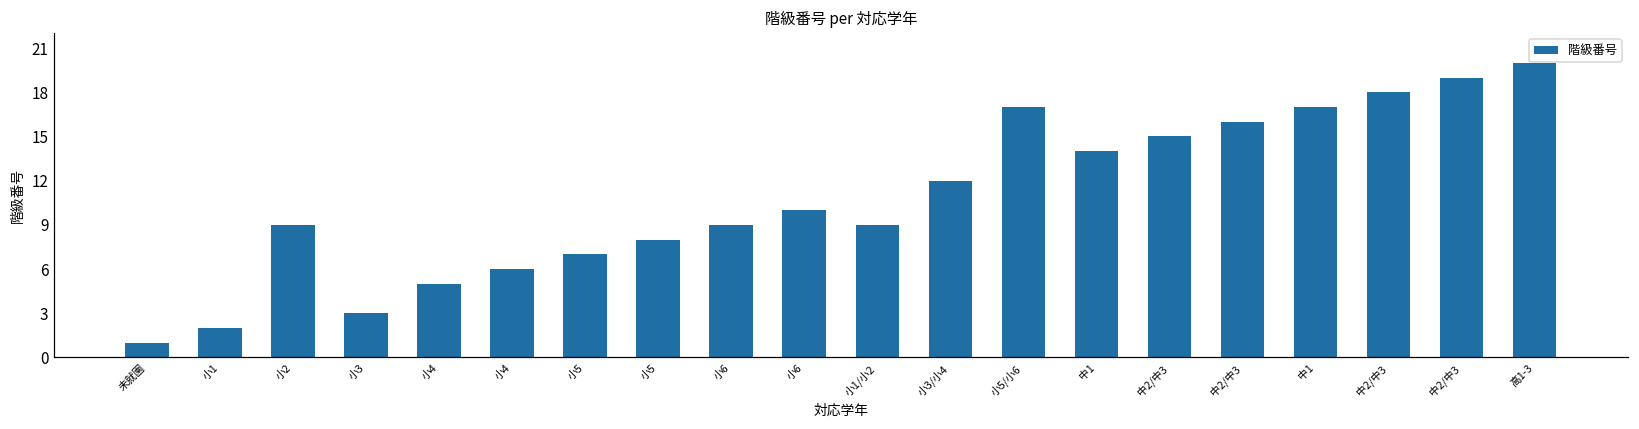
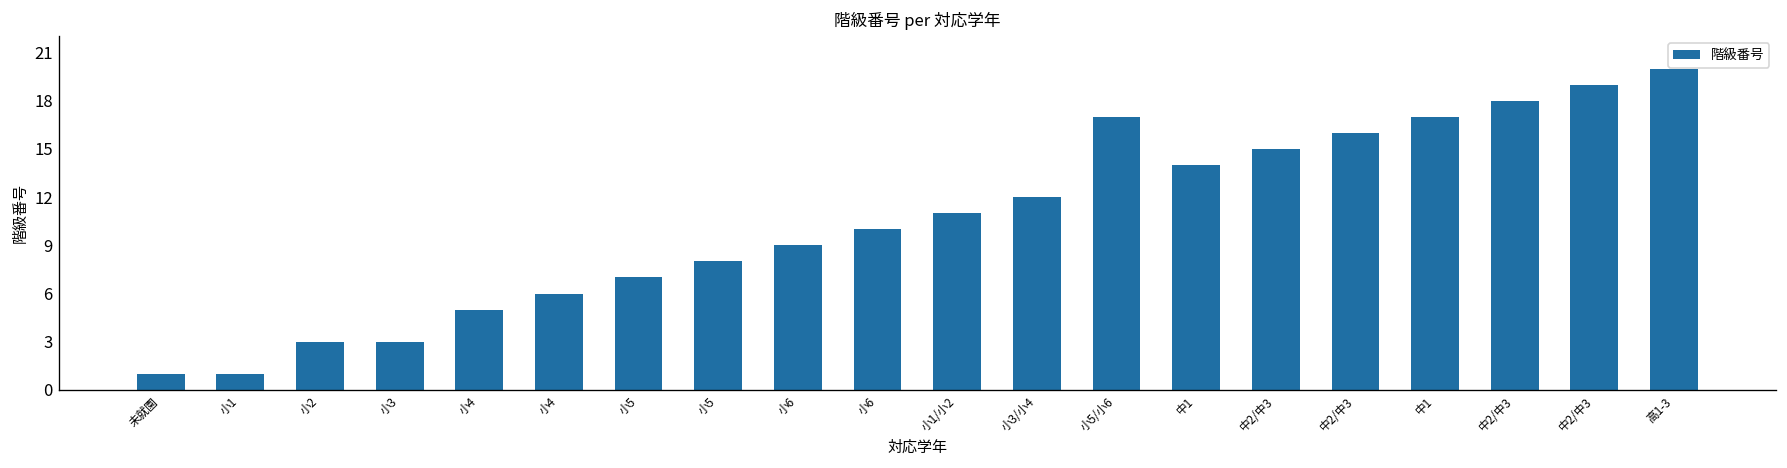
  {
    "未就園": 1,
-   "小1": 2,
-   "小2": 9,
+   "小1": 1,
+   "小2": 3,
    "小3": 3,
-   "小1/小2": 9,
+   "小1/小2": 11,
    "小3/小4": 12,
    "小5/小6": 17,
    "高1-3": 20
  }
